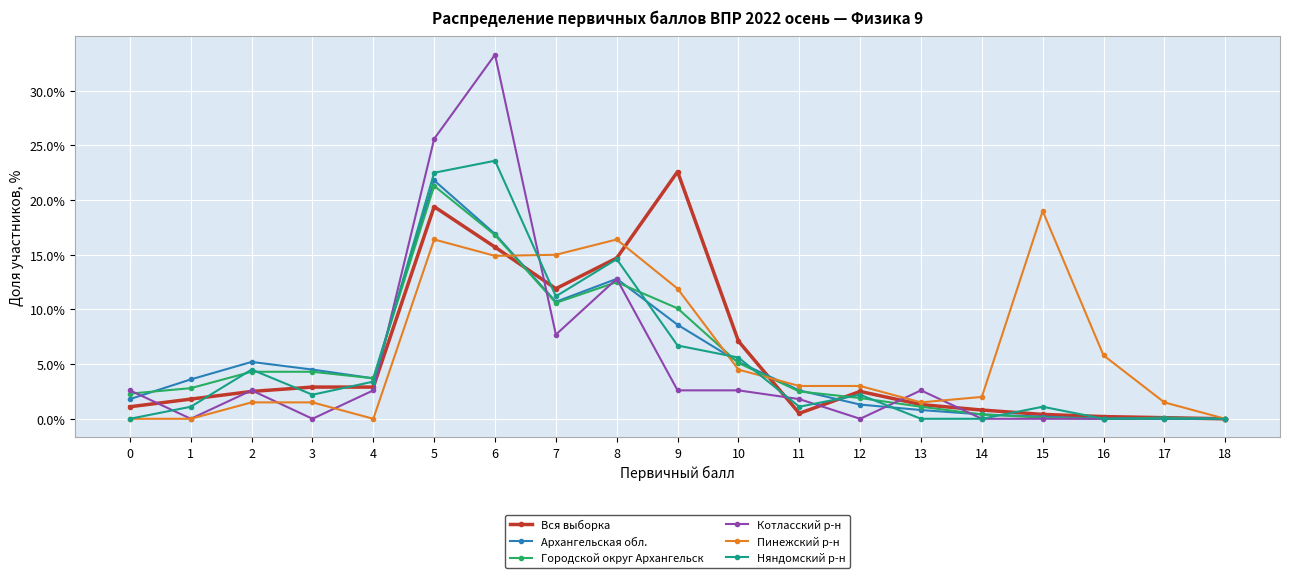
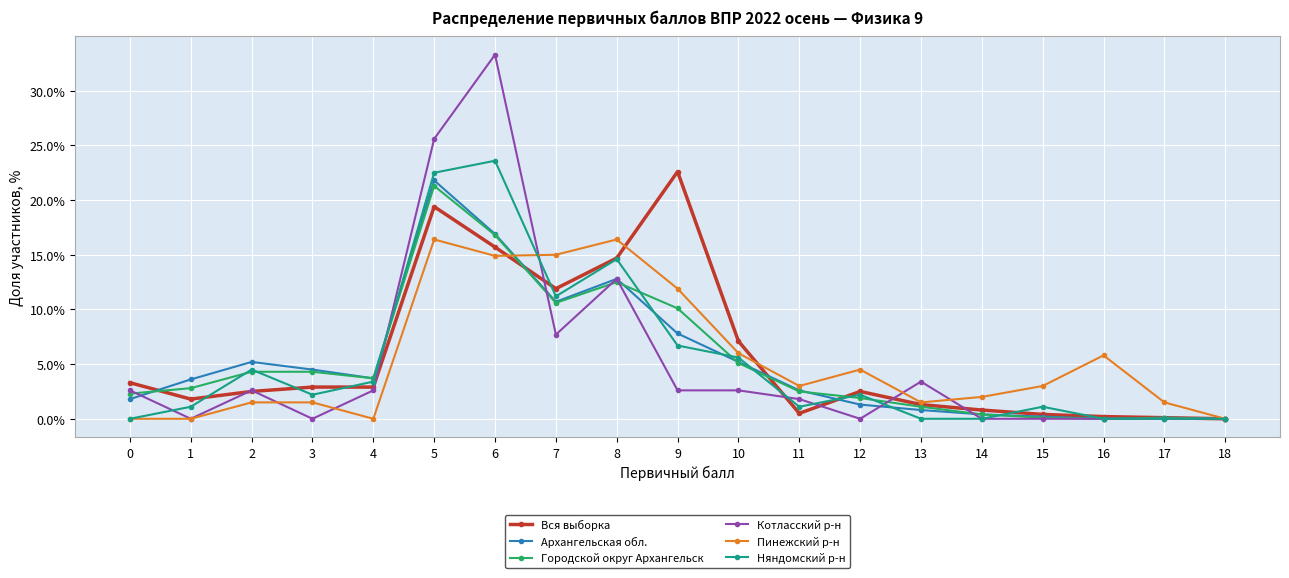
  {
    "Вся выборка": {
-     "0": "1.1%",
+     "0": "3.3%",
      "1": "1.8%",
      "3": "2.9%",
      "4": "2.9%",
      "5": "19.4%",
      "6": "15.7%",
      "7": "11.9%",
      "9": "22.6%",
      "10": "7.1%",
      "11": "0.5%",
      "12": "2.5%",
      "14": "0.8%"
    },
    "Архангельская обл.": {
      "0": "1.8%",
      "1": "3.6%",
      "2": "5.2%",
      "5": "21.8%",
-     "9": "8.6%",
+     "9": "7.8%",
      "12": "1.3%",
      "13": "0.8%"
    },
    "Котласский р-н": {
      "0": "2.6%",
      "3": "0.0%",
      "4": "2.6%",
      "5": "25.6%",
      "6": "33.3%",
      "7": "7.7%",
      "9": "2.6%",
      "10": "2.6%",
      "11": "1.8%",
      "12": "0.0%",
-     "13": "2.6%"
+     "13": "3.4%"
    },
    "Пинежский р-н": {
      "2": "1.5%",
      "3": "1.5%",
      "4": "0.0%",
      "5": "16.4%",
      "6": "14.9%",
      "7": "15.0%",
      "8": "16.4%",
      "9": "11.9%",
-     "10": "4.5%",
+     "10": "6.0%",
      "11": "3.0%",
-     "12": "3.0%",
+     "12": "4.5%",
      "14": "2.0%",
-     "15": "19%",
+     "15": "3%",
      "16": "5.8%",
      "17": "1.5%"
    }
  }
